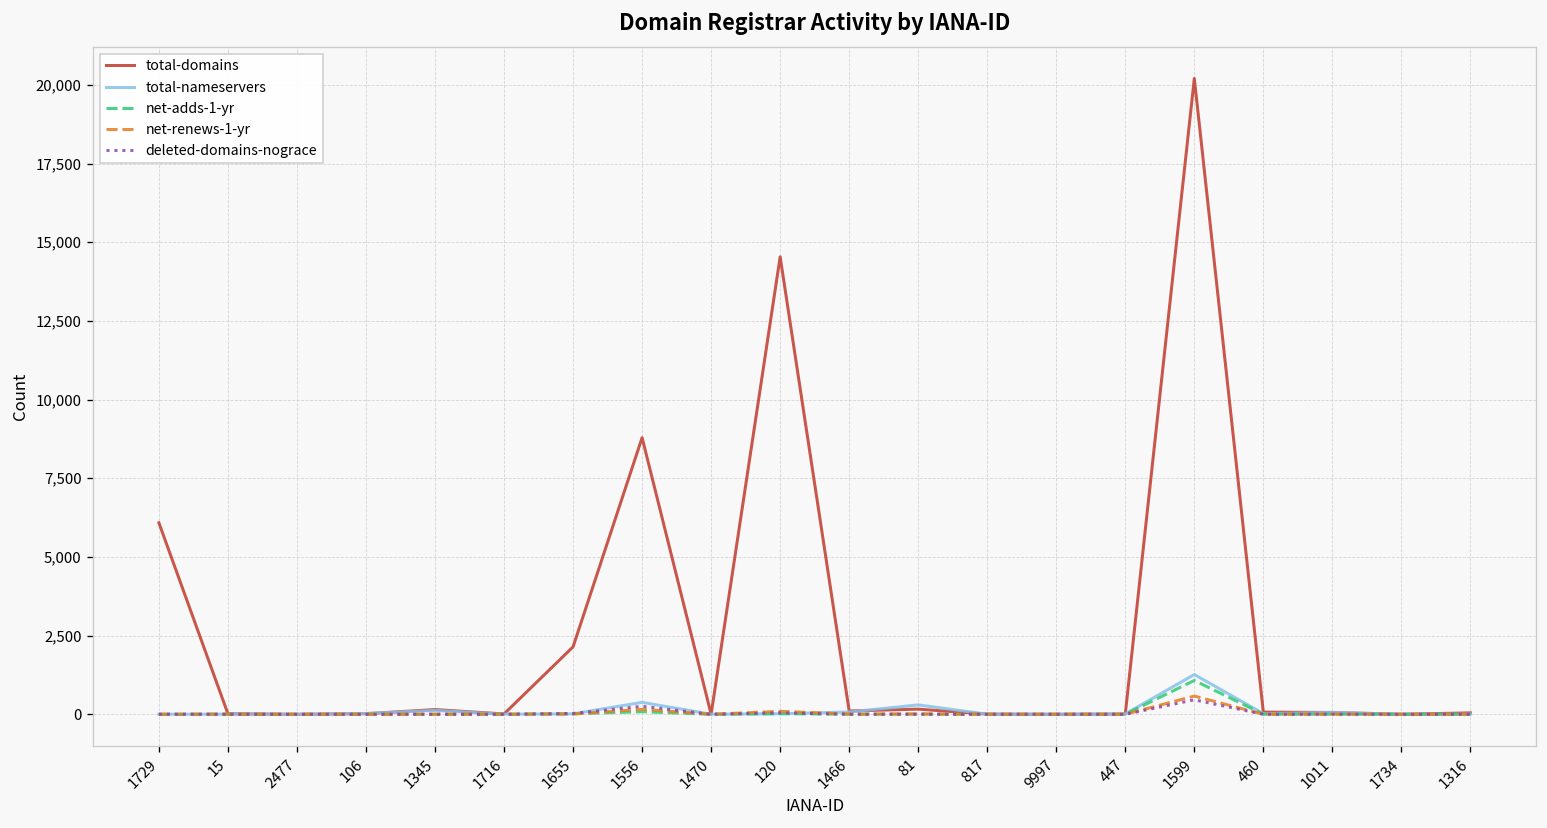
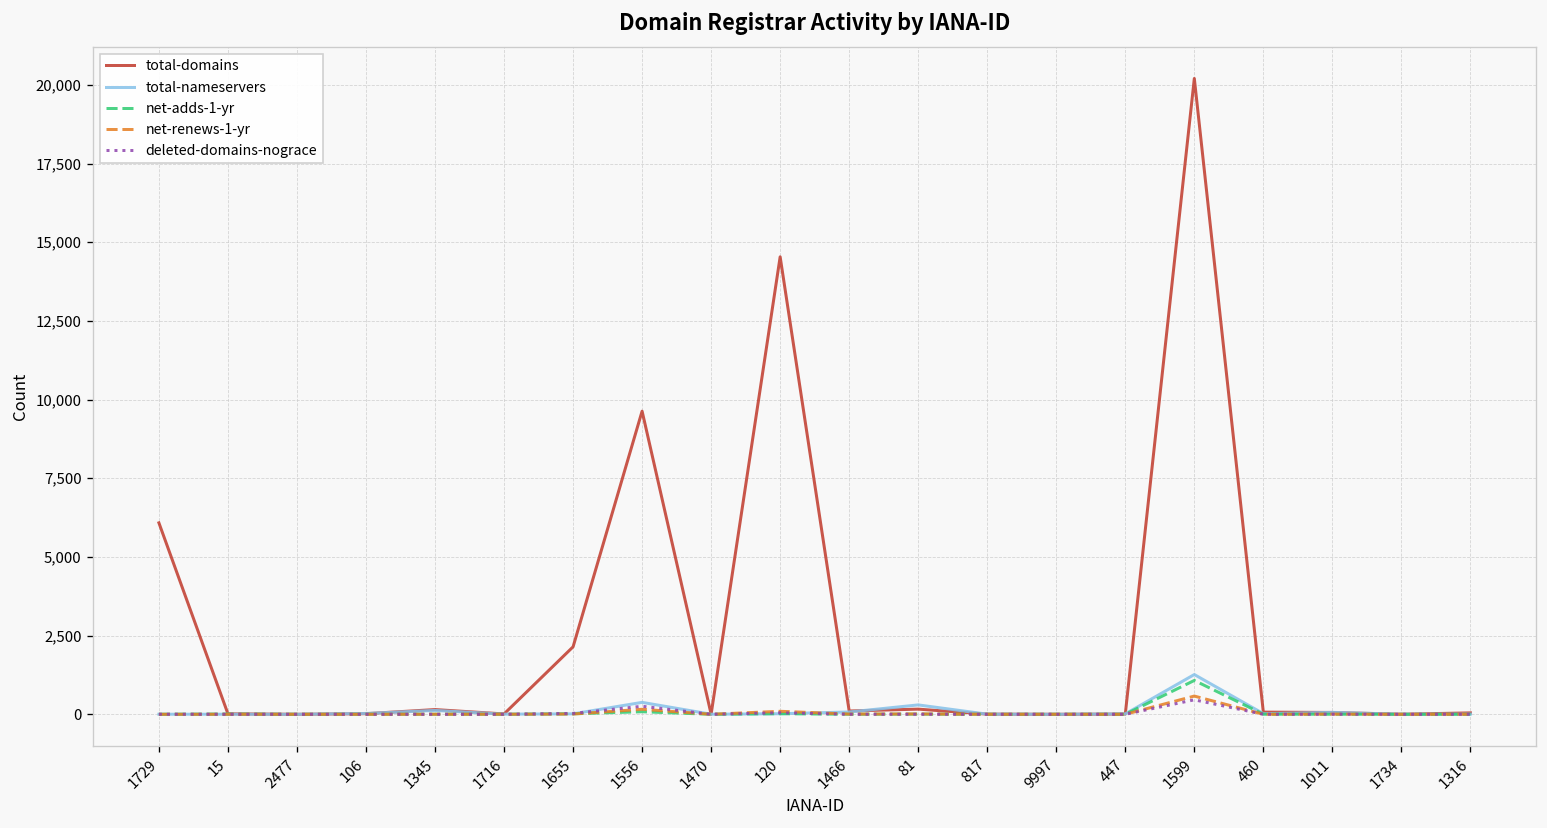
  {
    "total-domains": {
      "1729": "6,100",
      "1655": "2,100",
-     "1556": "8,800",
+     "1556": "9,600",
      "120": "14,500",
      "81": "200",
      "1599": "20,200"
    },
    "total-nameservers": {
      "1556": "400",
      "81": "300",
      "1599": "1,300"
    },
    "net-adds-1-yr": {
      "1599": "1,100"
    },
    "net-renews-1-yr": {
      "1599": "600"
    },
    "deleted-domains-nograce": {
      "1599": "500"
    }
  }
